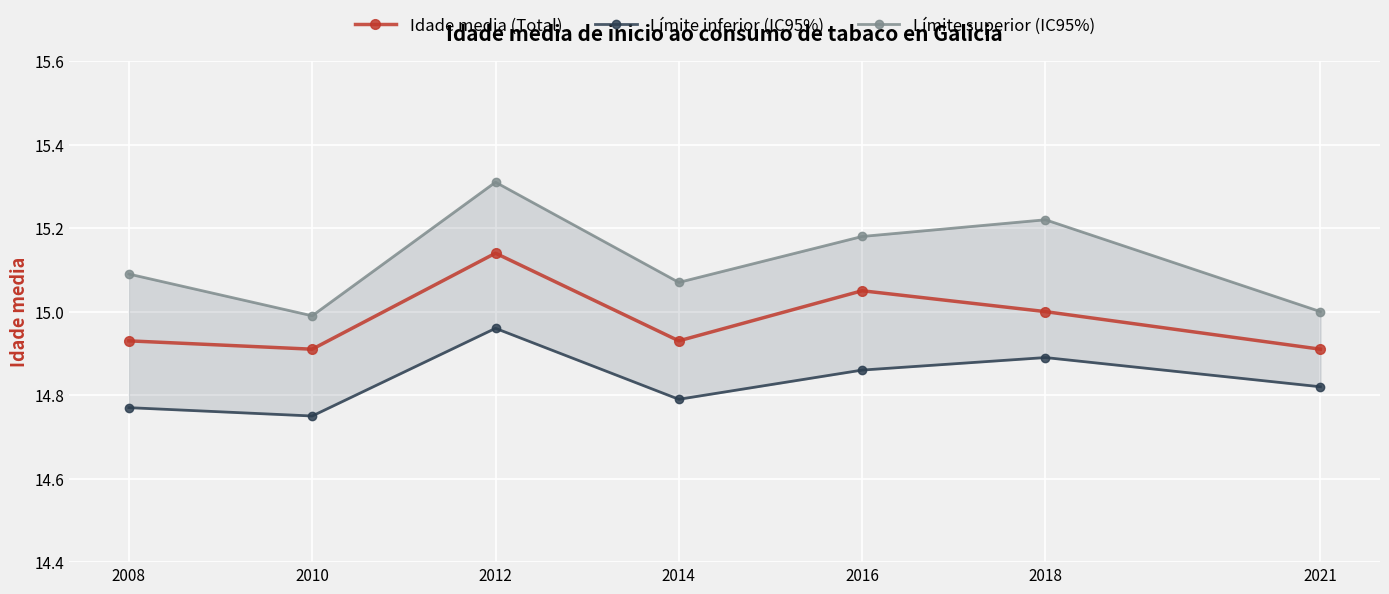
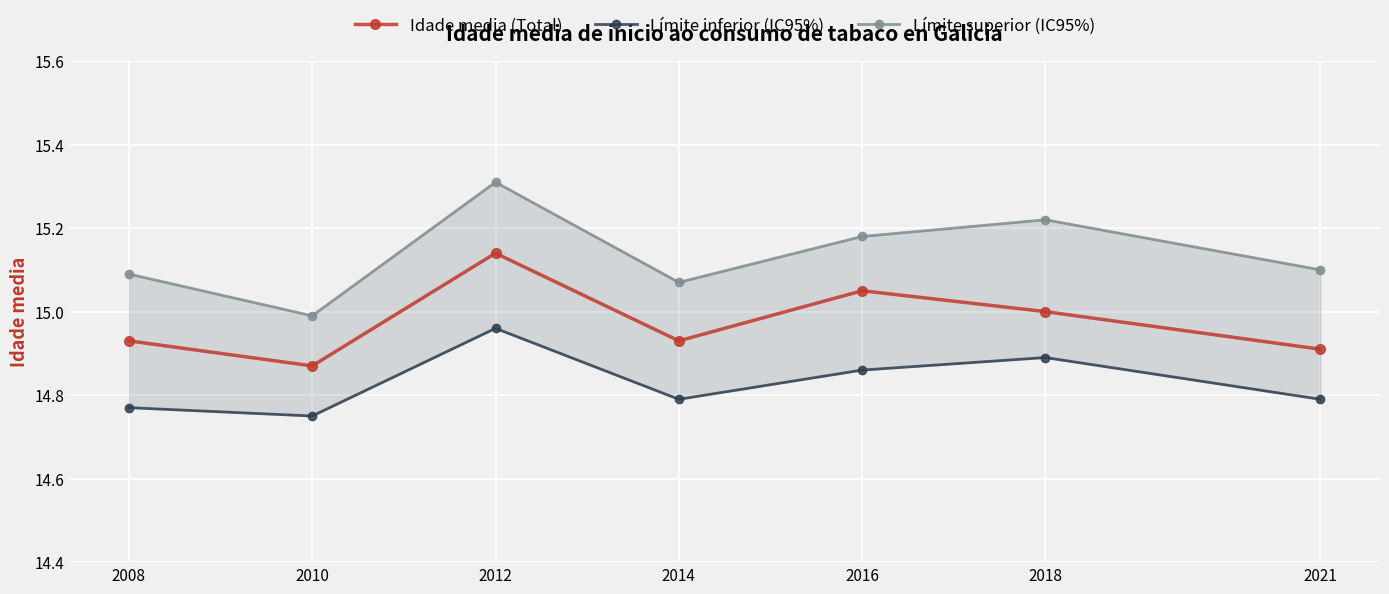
  {
    "Idade media (Total)": {
      "2008": 14.93,
-     "2010": 14.91,
+     "2010": 14.87,
      "2012": 15.14,
      "2014": 14.93,
      "2016": 15.05,
      "2018": 15.00,
      "2021": 14.91
    },
    "Límite inferior (IC95%)": {
      "2008": 14.77,
      "2010": 14.75,
      "2012": 14.96,
      "2014": 14.79,
      "2016": 14.86,
      "2018": 14.89,
-     "2021": 14.82
+     "2021": 14.79
    },
    "Límite superior (IC95%)": {
      "2008": 15.09,
      "2010": 14.99,
      "2012": 15.31,
      "2014": 15.07,
      "2016": 15.18,
      "2018": 15.22,
-     "2021": 15.0
+     "2021": 15.1
    }
  }
